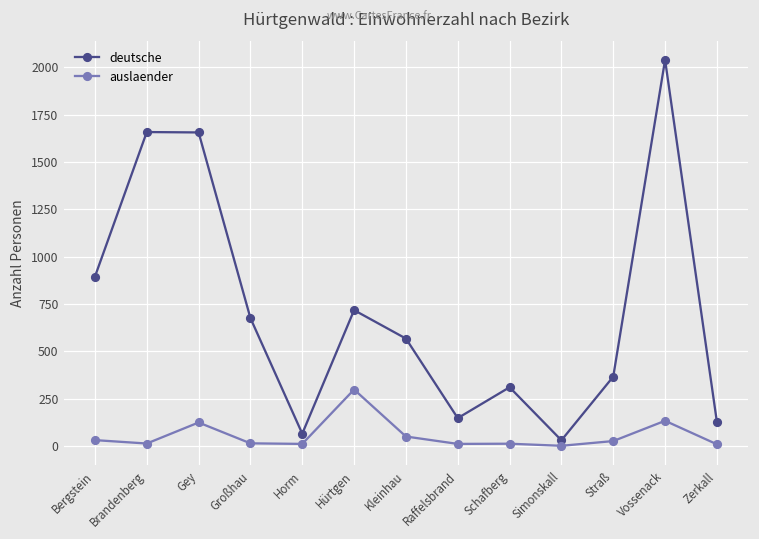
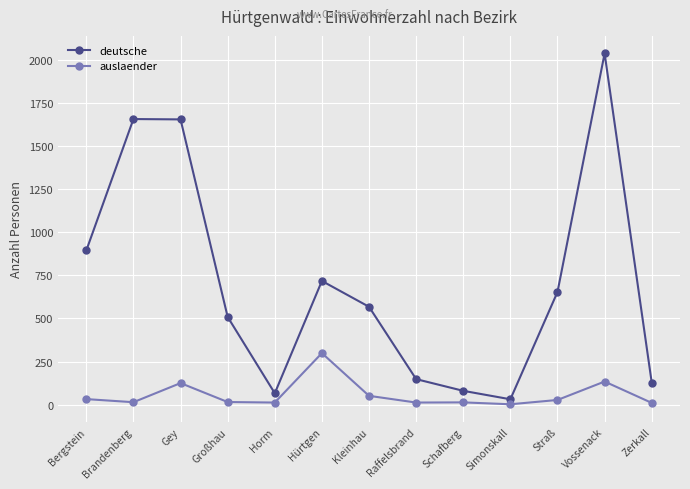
  {
    "deutsche": {
      "Bergstein": 900,
      "Brandenberg": 1660,
      "Gey": 1660,
-     "Großhau": 680,
+     "Großhau": 510,
      "Horm": 70,
      "Hürtgen": 720,
      "Kleinhau": 570,
      "Raffelsbrand": 150,
-     "Schafberg": 310,
+     "Schafberg": 80,
      "Simonskall": 30,
-     "Straß": 370,
+     "Straß": 650,
      "Vossenack": 2040,
      "Zerkall": 130
    },
    "auslaender": {
      "Bergstein": 30,
      "Brandenberg": 10,
      "Gey": 130,
      "Großhau": 20,
      "Horm": 10,
      "Hürtgen": 300,
      "Kleinhau": 50,
      "Raffelsbrand": 10,
      "Schafberg": 10,
      "Simonskall": 0,
      "Straß": 30,
      "Vossenack": 130,
      "Zerkall": 10
    }
  }
